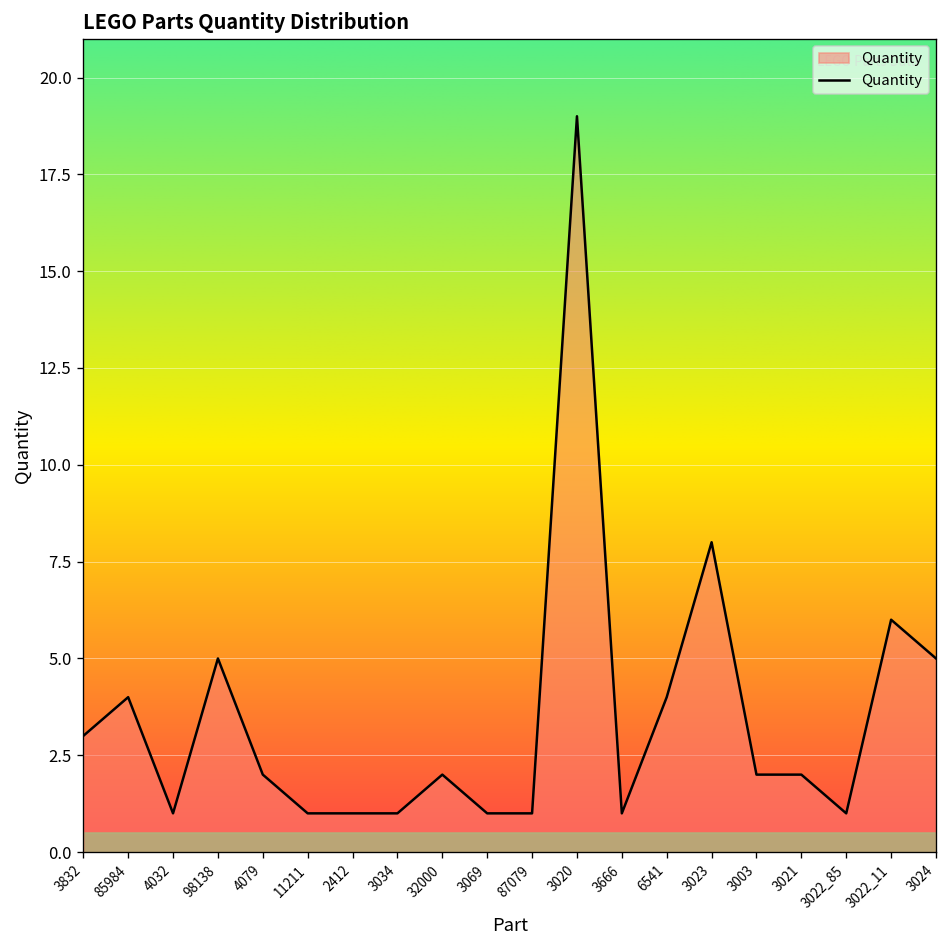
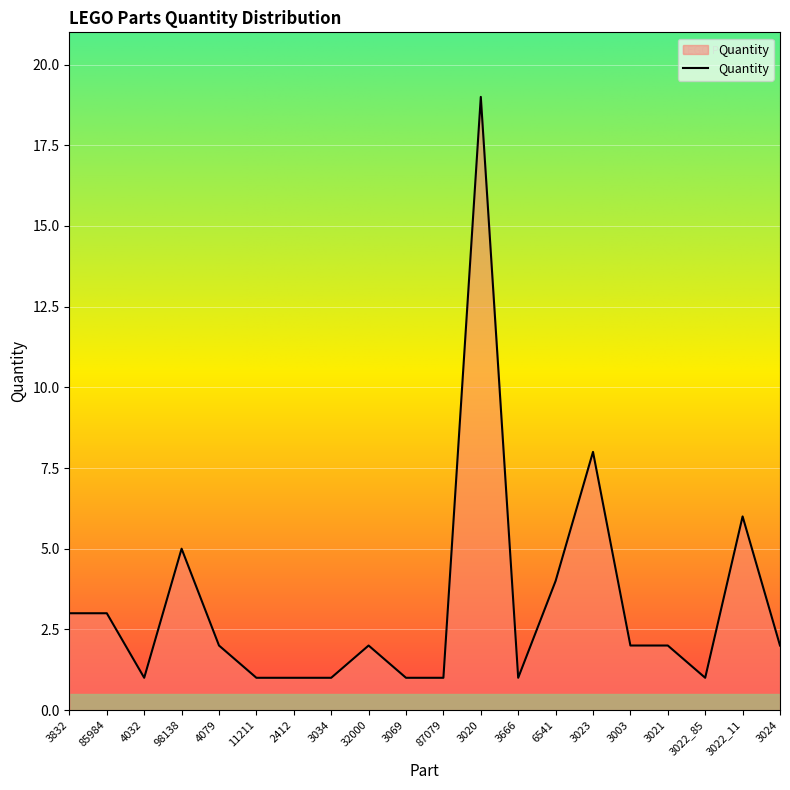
  {
    "3832": 3,
-   "85984": 4,
+   "85984": 3,
    "4032": 1,
    "98138": 5,
    "4079": 2,
    "11211": 1,
    "2412": 1,
    "3034": 1,
    "32000": 2,
    "3069": 1,
    "87079": 1,
    "3020": 19,
    "3666": 1,
    "6541": 4,
    "3023": 8,
    "3003": 2,
    "3021": 2,
    "3022_85": 1,
    "3022_11": 6,
-   "3024": 5
+   "3024": 2
  }
